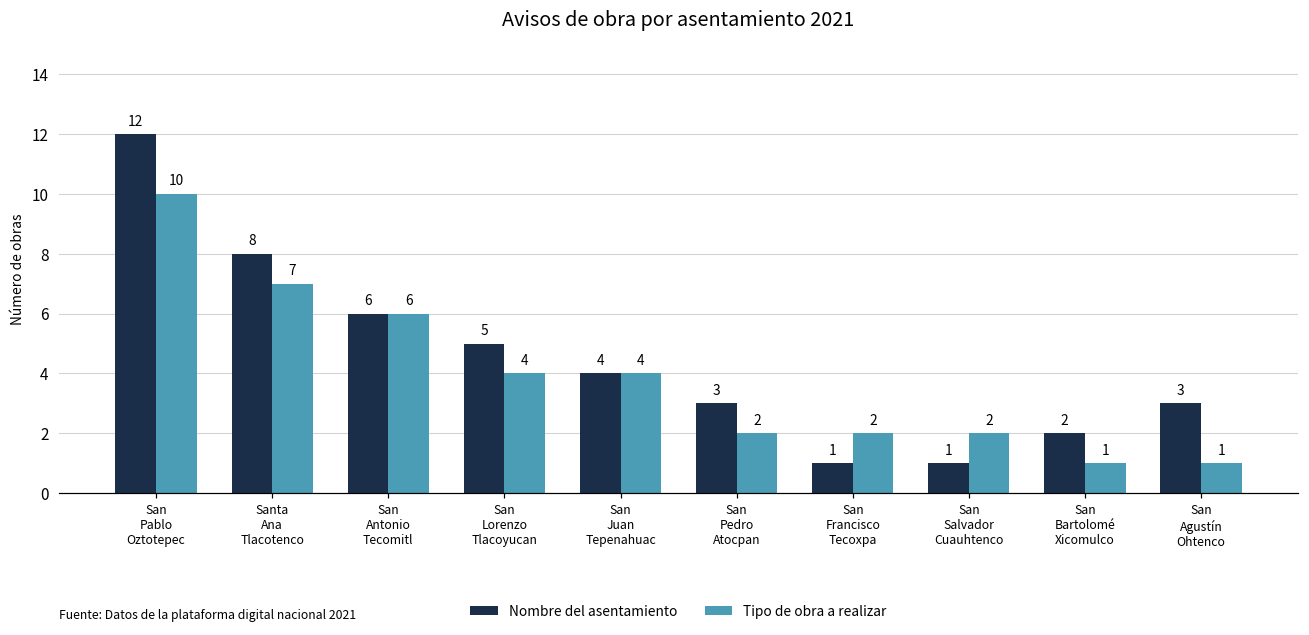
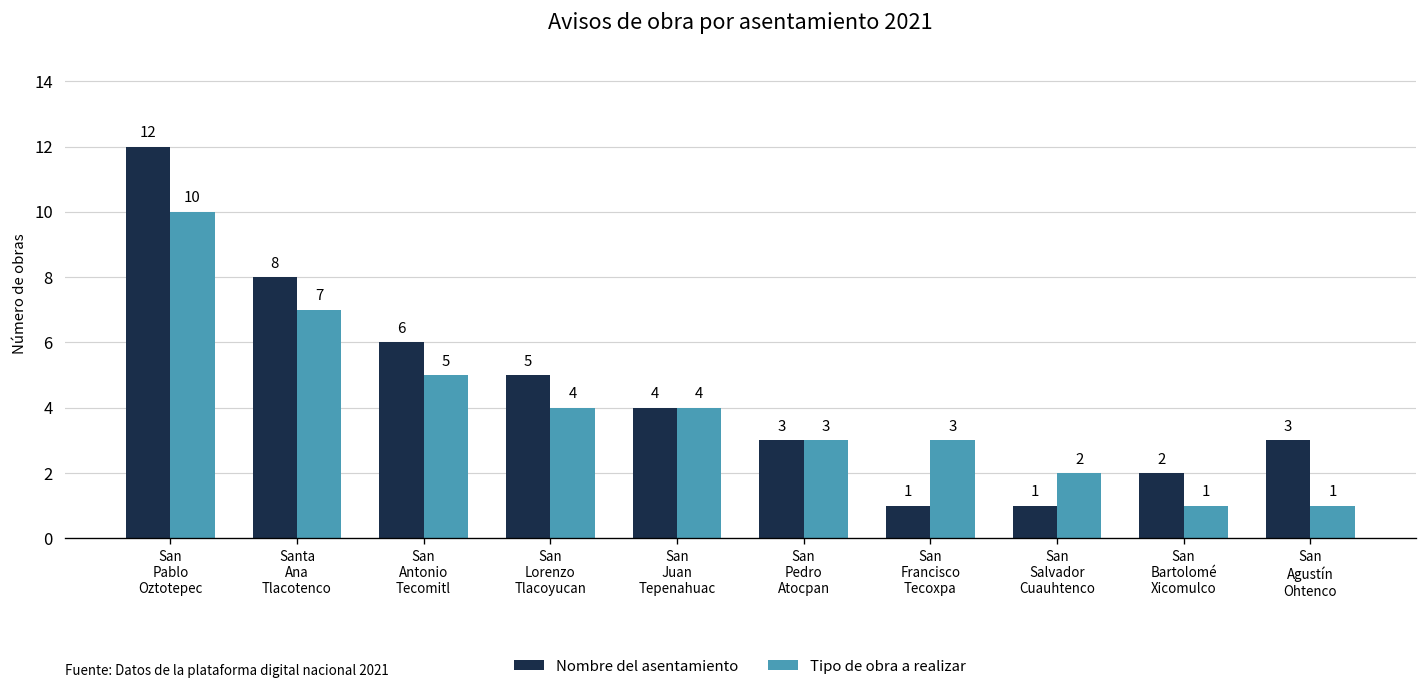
  {
    "Nombre del asentamiento": {
      "San Pablo Oztotepec": 12,
      "Santa Ana Tlacotenco": 8,
      "San Antonio Tecomitl": 6,
      "San Lorenzo Tlacoyucan": 5,
      "San Juan Tepenahuac": 4,
      "San Pedro Atocpan": 3,
      "San Francisco Tecoxpa": 1,
      "San Salvador Cuauhtenco": 1,
      "San Bartolomé Xicomulco": 2,
      "San Agustín Ohtenco": 3
    },
    "Tipo de obra a realizar": {
      "San Pablo Oztotepec": 10,
      "Santa Ana Tlacotenco": 7,
-     "San Antonio Tecomitl": 6,
+     "San Antonio Tecomitl": 5,
      "San Lorenzo Tlacoyucan": 4,
      "San Juan Tepenahuac": 4,
-     "San Pedro Atocpan": 2,
-     "San Francisco Tecoxpa": 2,
+     "San Pedro Atocpan": 3,
+     "San Francisco Tecoxpa": 3,
      "San Salvador Cuauhtenco": 2,
      "San Bartolomé Xicomulco": 1,
      "San Agustín Ohtenco": 1
    }
  }
